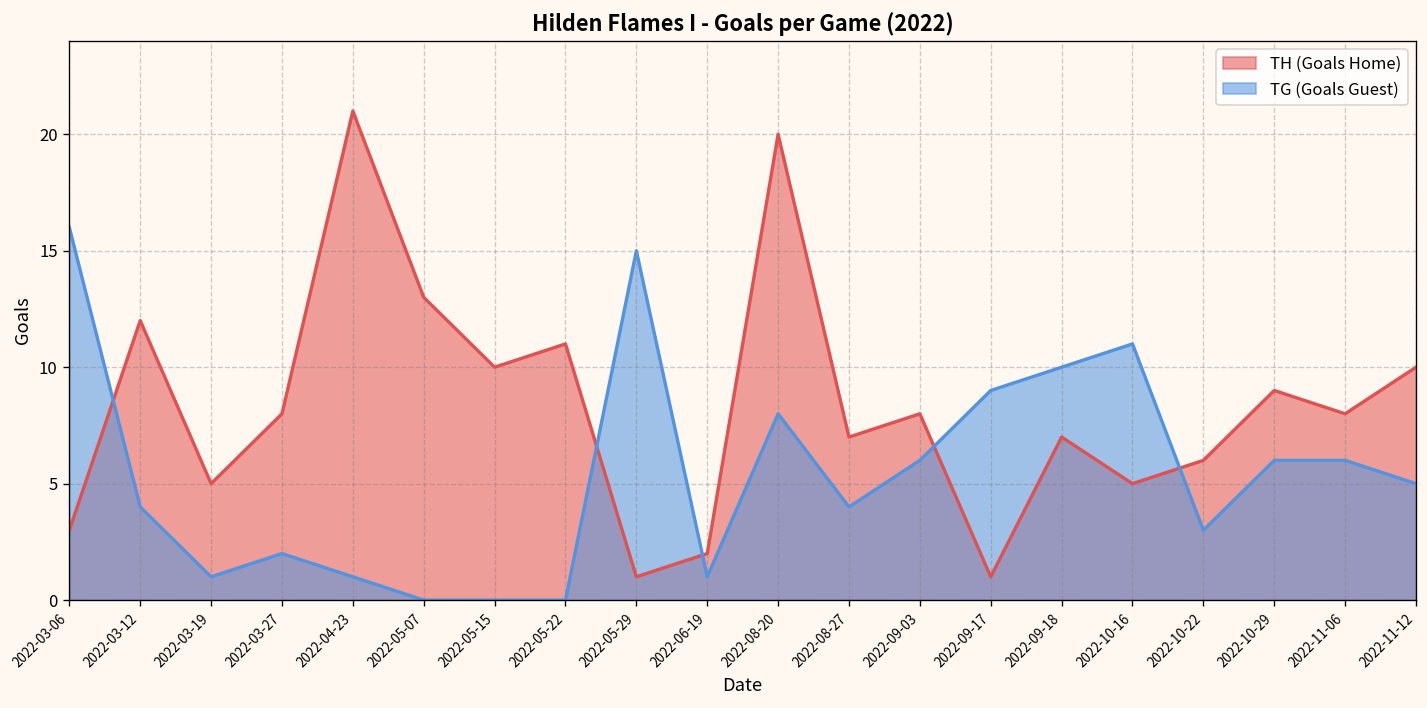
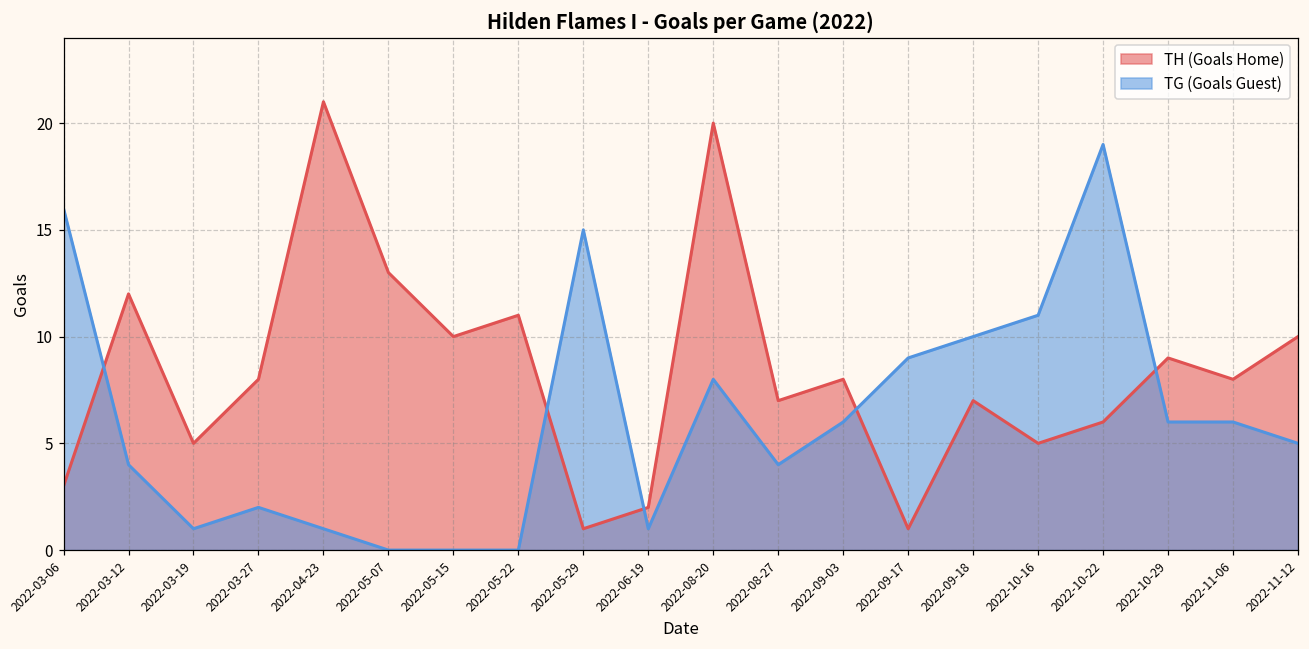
  {
    "TH (Goals Home)": {
      "2022-03-06": 3,
      "2022-03-12": 12,
      "2022-03-19": 5,
      "2022-03-27": 8,
      "2022-04-23": 21,
      "2022-05-07": 13,
      "2022-05-15": 10,
      "2022-05-22": 11,
      "2022-05-29": 1,
      "2022-06-19": 2,
      "2022-08-20": 20,
      "2022-08-27": 7,
      "2022-09-03": 8,
      "2022-09-17": 1,
      "2022-09-18": 7,
      "2022-10-16": 5,
      "2022-10-22": 6,
      "2022-10-29": 9,
      "2022-11-06": 8,
      "2022-11-12": 10
    },
    "TG (Goals Guest)": {
      "2022-03-06": 16,
      "2022-03-12": 4,
      "2022-03-19": 1,
      "2022-03-27": 2,
      "2022-04-23": 1,
      "2022-05-07": 0,
      "2022-05-15": 0,
      "2022-05-22": 0,
      "2022-05-29": 15,
      "2022-06-19": 1,
      "2022-08-20": 8,
      "2022-08-27": 4,
      "2022-09-03": 6,
      "2022-09-17": 9,
      "2022-09-18": 10,
      "2022-10-16": 11,
-     "2022-10-22": 3,
+     "2022-10-22": 19,
      "2022-10-29": 6,
      "2022-11-06": 6,
      "2022-11-12": 5
    }
  }
